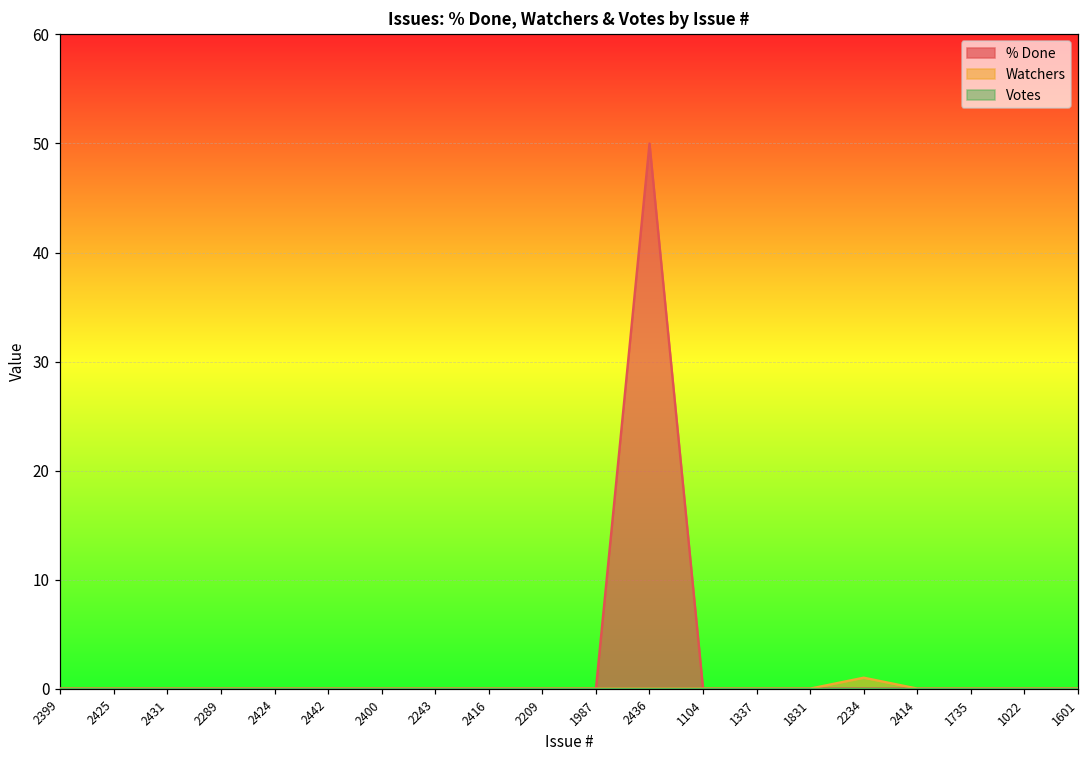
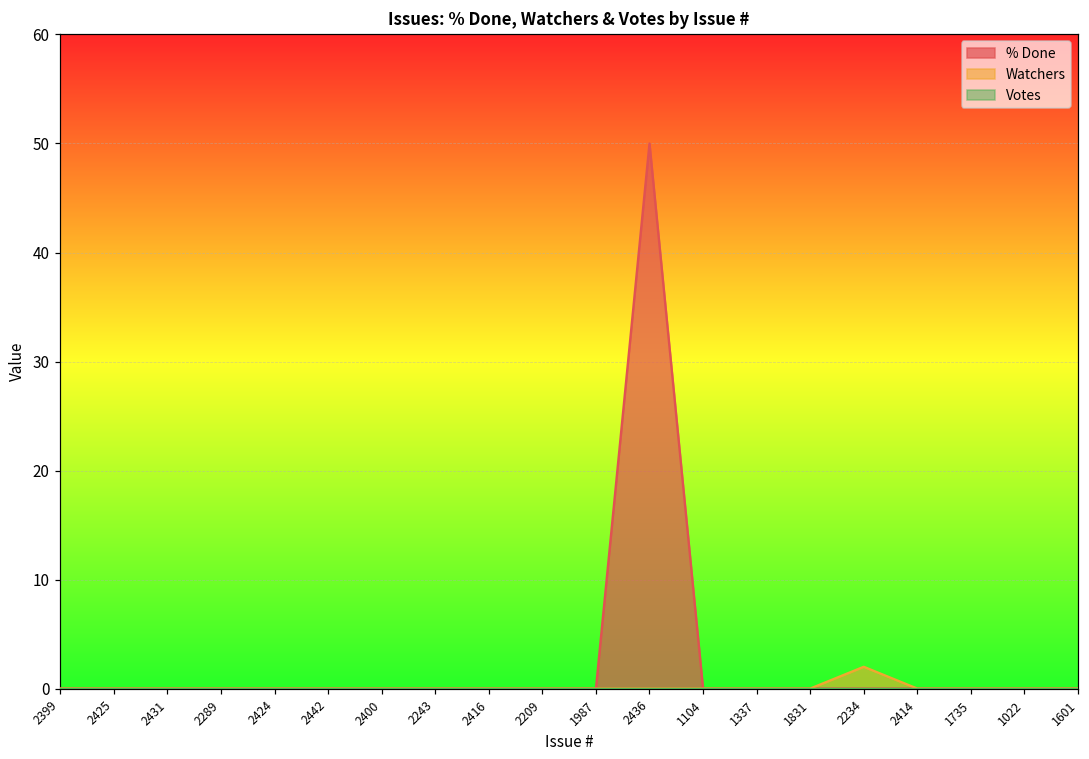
  {
    "% Done": {
      "2436": 50
    },
    "Watchers": {
-     "2234": 1
+     "2234": 2
    }
  }
